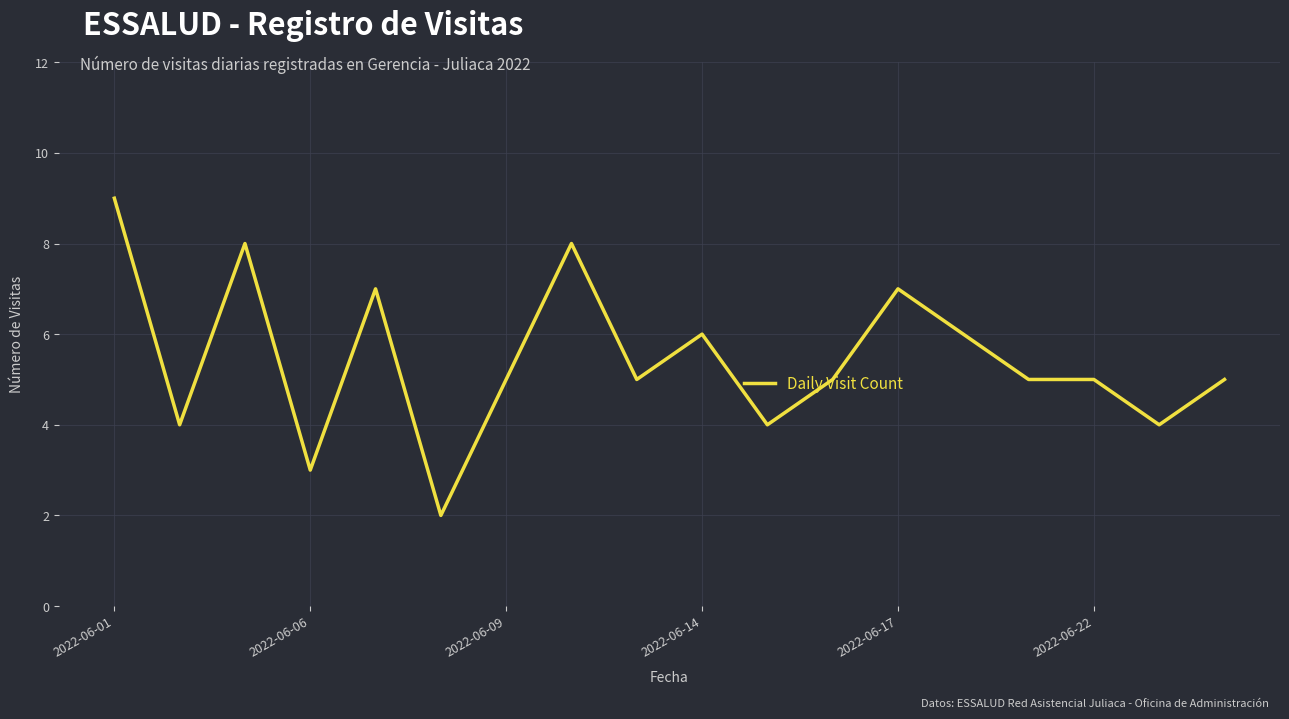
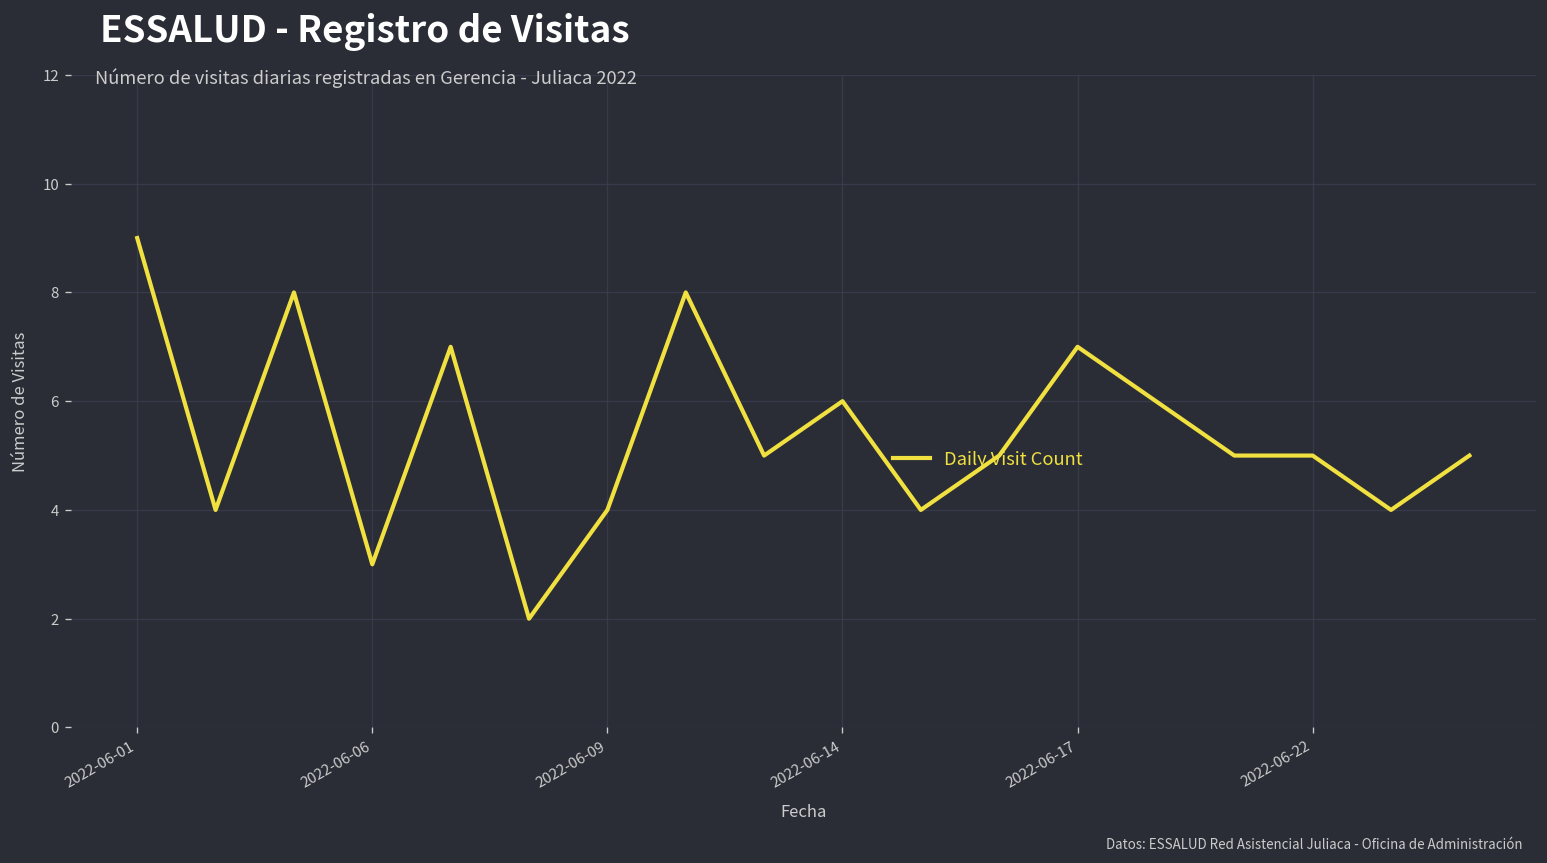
  {
    "2022-06-01": 9,
    "2022-06-06": 3,
-   "2022-06-09": 5,
+   "2022-06-09": 4,
    "2022-06-14": 6,
    "2022-06-17": 7,
    "2022-06-22": 5
  }
